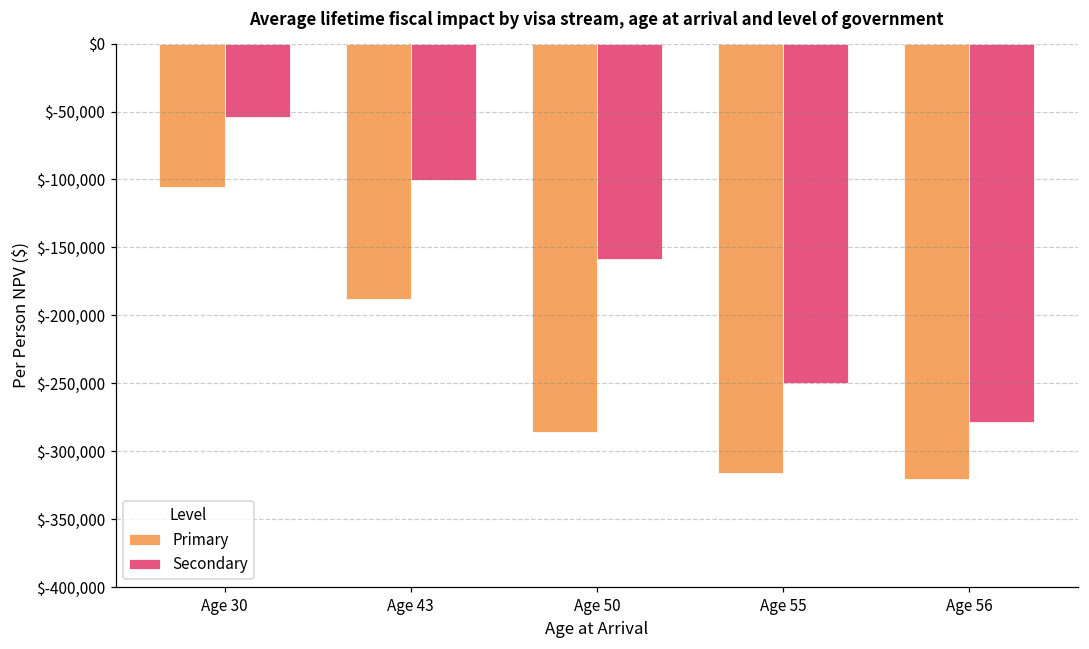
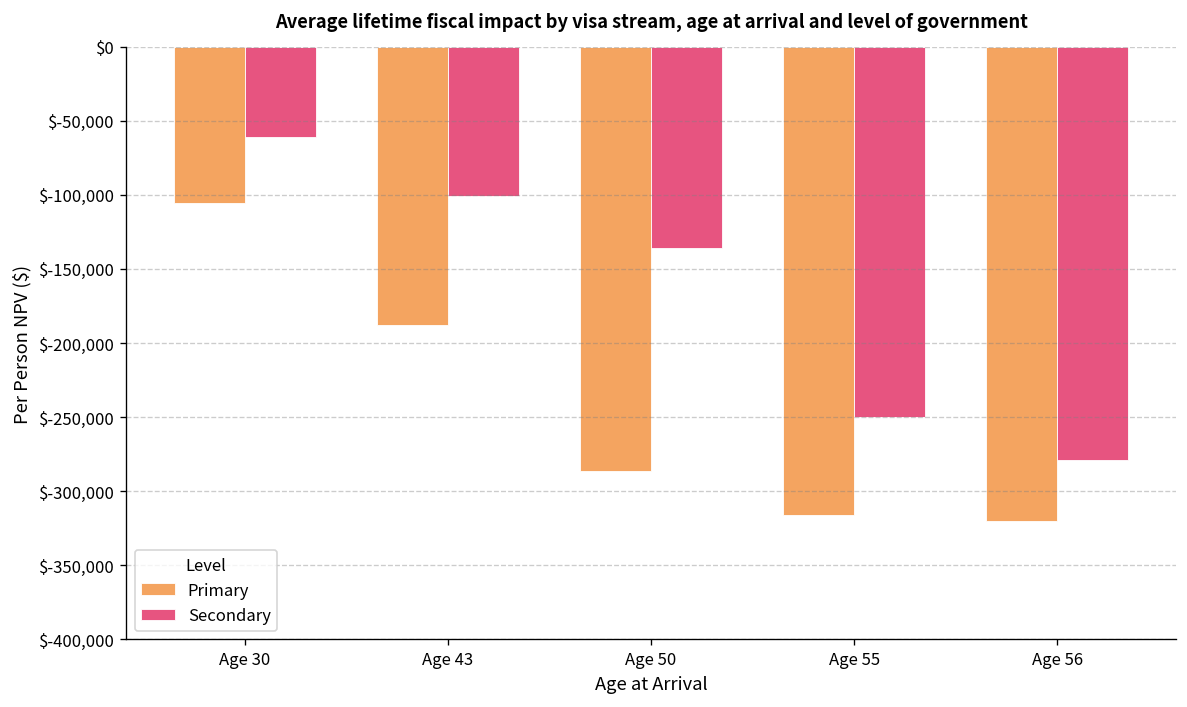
  {
    "Primary": {
      "Age 30": "$-105,000",
      "Age 43": "$-188,000",
      "Age 50": "$-286,000",
      "Age 55": "$-316,000",
      "Age 56": "$-320,000"
    },
    "Secondary": {
-     "Age 30": "$-54,000",
+     "Age 30": "$-61,000",
      "Age 43": "$-100,000",
-     "Age 50": "$-159,000",
+     "Age 50": "$-136,000",
      "Age 55": "$-250,000",
      "Age 56": "$-279,000"
    }
  }
